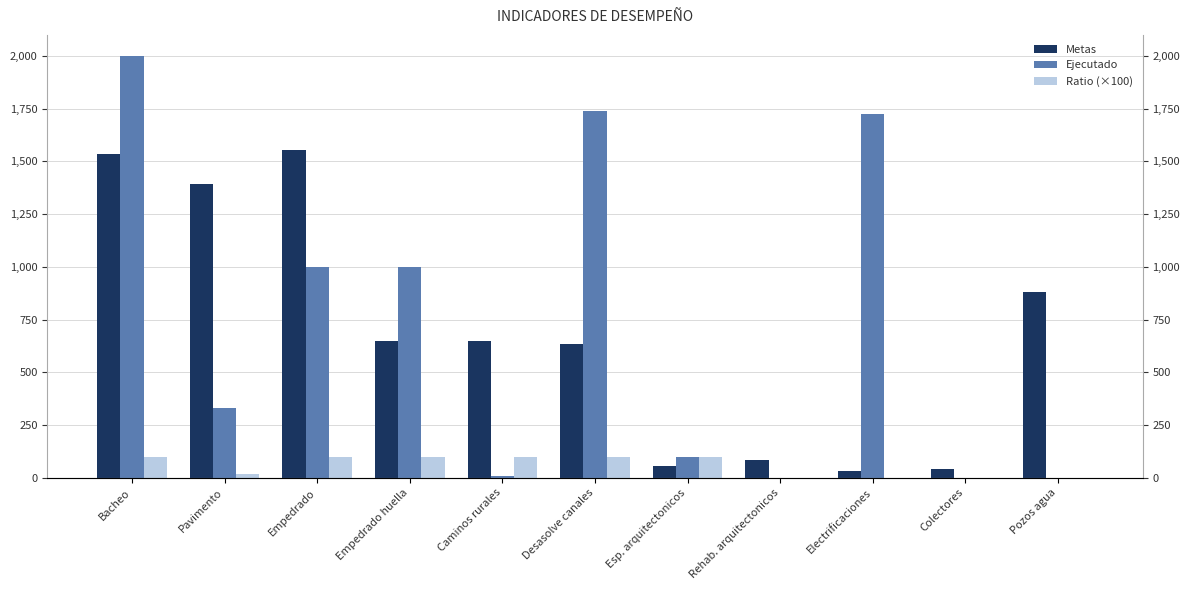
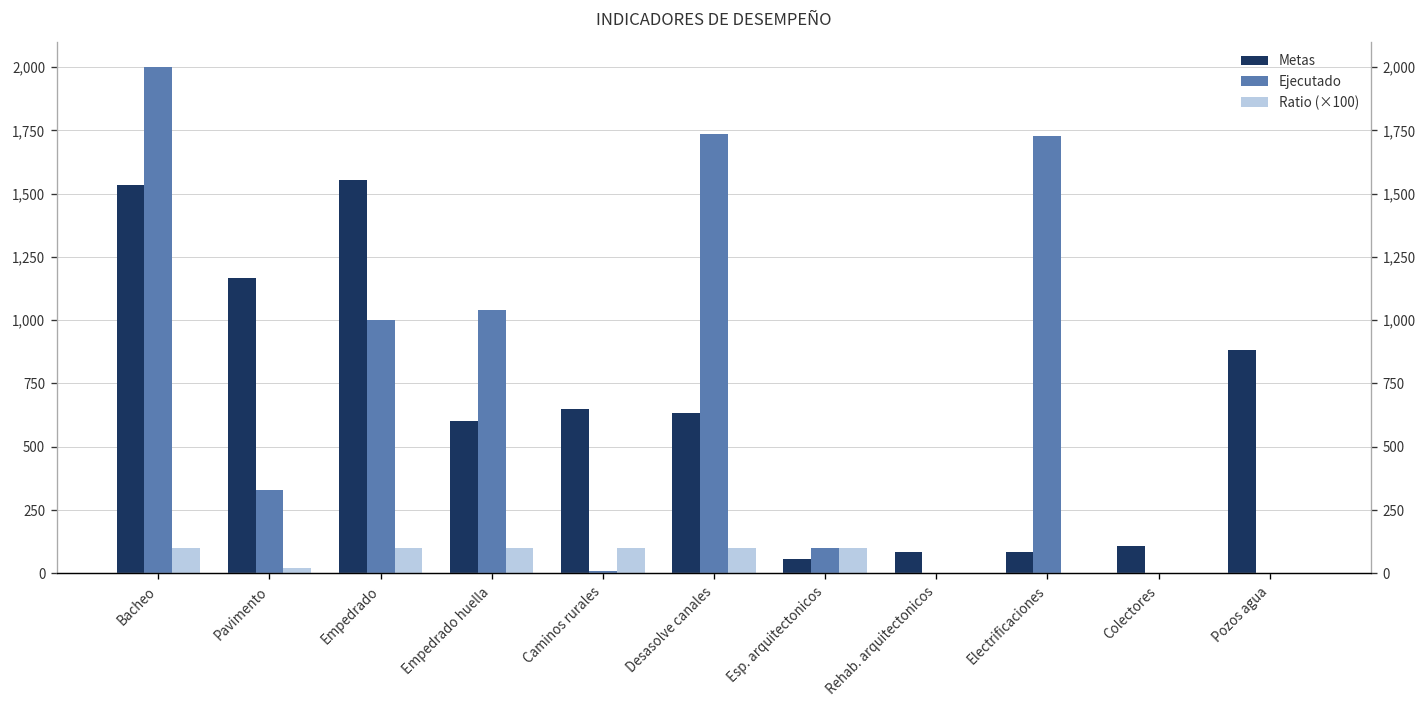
  {
    "Metas": {
      "Bacheo": "1,540",
-     "Pavimento": "1,390",
+     "Pavimento": "1,170",
      "Empedrado": "1,550",
-     "Empedrado huella": "650",
+     "Empedrado huella": "600",
      "Caminos rurales": "650",
      "Desasolve canales": "640",
      "Esp. arquitectonicos": "60",
      "Rehab. arquitectonicos": "80",
-     "Electrificaciones": "30",
-     "Colectores": "40",
+     "Electrificaciones": "80",
+     "Colectores": "110",
      "Pozos agua": "880"
    },
    "Ejecutado": {
      "Bacheo": "2,000",
      "Pavimento": "330",
      "Empedrado": "1,000",
-     "Empedrado huella": "1,000",
+     "Empedrado huella": "1,040",
      "Desasolve canales": "1,740",
      "Esp. arquitectonicos": "100",
      "Rehab. arquitectonicos": "0",
      "Electrificaciones": "1,730",
      "Colectores": "0",
      "Pozos agua": "0"
    },
    "Ratio (×100)": {
      "Bacheo": "100",
      "Pavimento": "20",
      "Empedrado": "100",
      "Empedrado huella": "100",
      "Caminos rurales": "100",
      "Desasolve canales": "100",
      "Esp. arquitectonicos": "100",
      "Rehab. arquitectonicos": "0",
      "Electrificaciones": "0",
      "Colectores": "0",
      "Pozos agua": "0"
    }
  }
